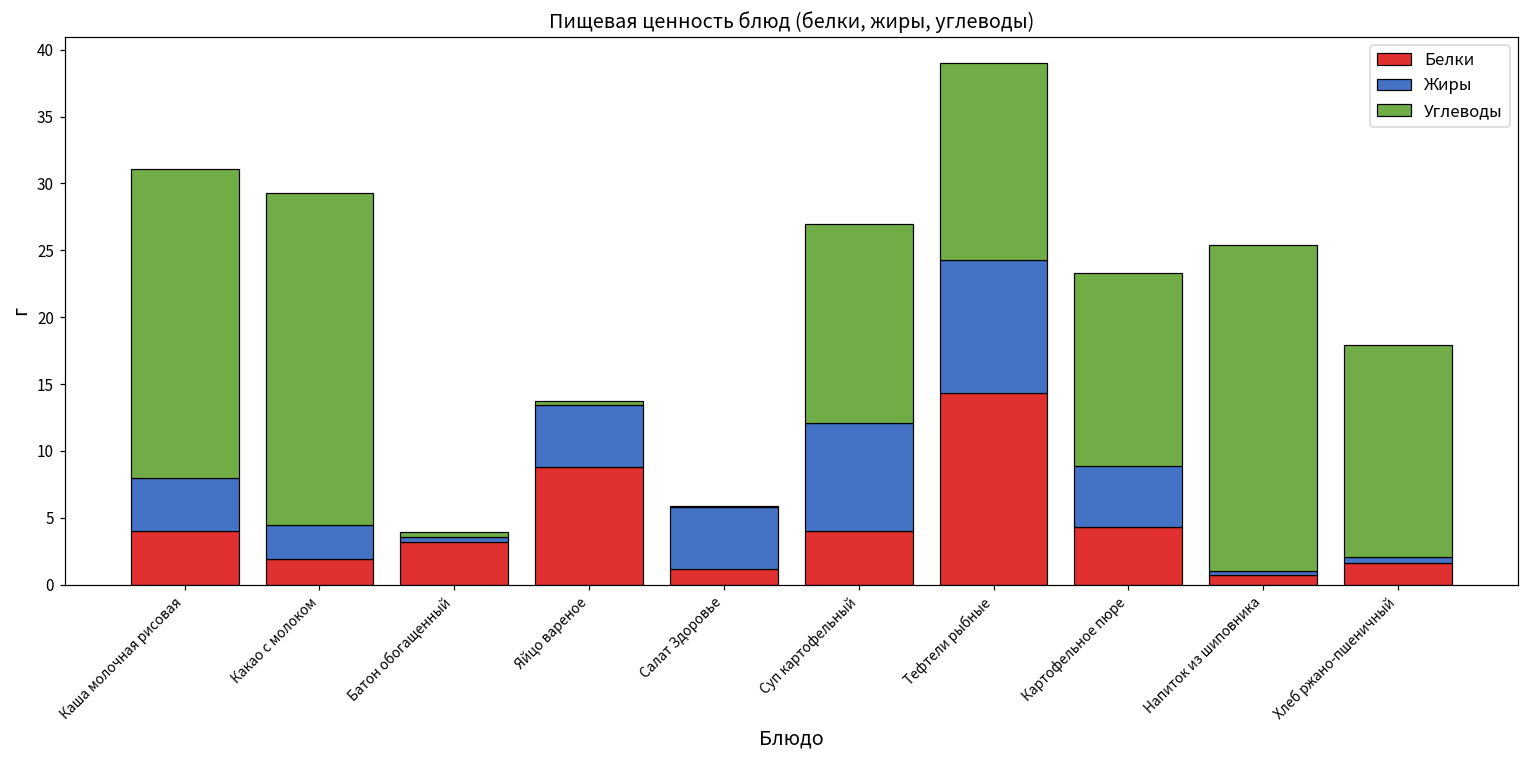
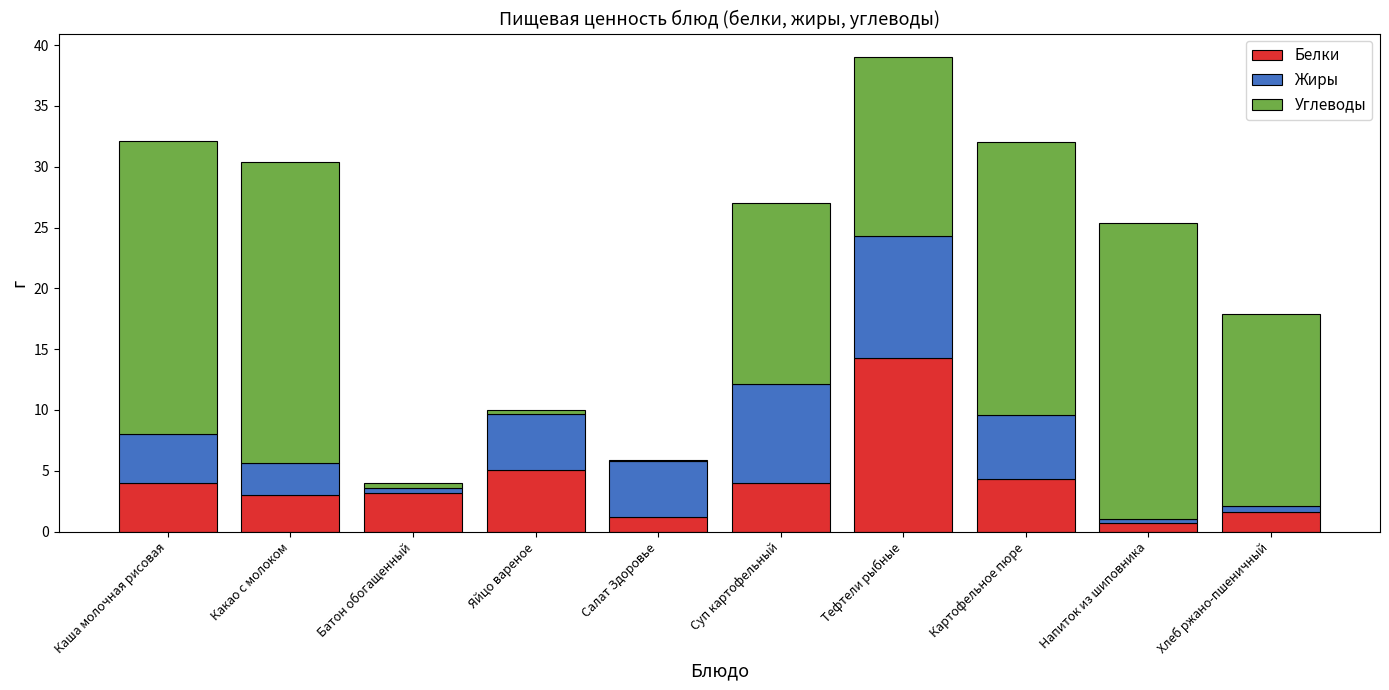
  {
    "Белки": {
      "Каша молочная рисовая": 4.0,
-     "Какао с молоком": 1.9,
+     "Какао с молоком": 3.0,
      "Батон обогащенный": 3.2,
-     "Яйцо вареное": 8.8,
+     "Яйцо вареное": 5.1,
      "Салат Здоровье": 1.2,
      "Суп картофельный": 4.0,
      "Тефтели рыбные": 14.3,
      "Картофельное пюре": 4.3,
      "Напиток из шиповника": 0.7,
      "Хлеб ржано-пшеничный": 1.6
    },
    "Жиры": {
      "Каша молочная рисовая": 4.0,
      "Какао с молоком": 2.6,
      "Батон обогащенный": 0.4,
      "Яйцо вареное": 4.6,
      "Салат Здоровье": 4.6,
      "Суп картофельный": 8.1,
      "Тефтели рыбные": 10.0,
-     "Картофельное пюре": 4.6,
+     "Картофельное пюре": 5.3,
      "Напиток из шиповника": 0.3,
      "Хлеб ржано-пшеничный": 0.5
    },
    "Углеводы": {
-     "Каша молочная рисовая": 23.1,
+     "Каша молочная рисовая": 24.1,
      "Какао с молоком": 24.8,
      "Батон обогащенный": 0.4,
      "Яйцо вареное": 0.3,
      "Суп картофельный": 14.9,
      "Тефтели рыбные": 14.7,
-     "Картофельное пюре": 14.4,
+     "Картофельное пюре": 22.4,
      "Напиток из шиповника": 24.4,
      "Хлеб ржано-пшеничный": 15.8
    }
  }
